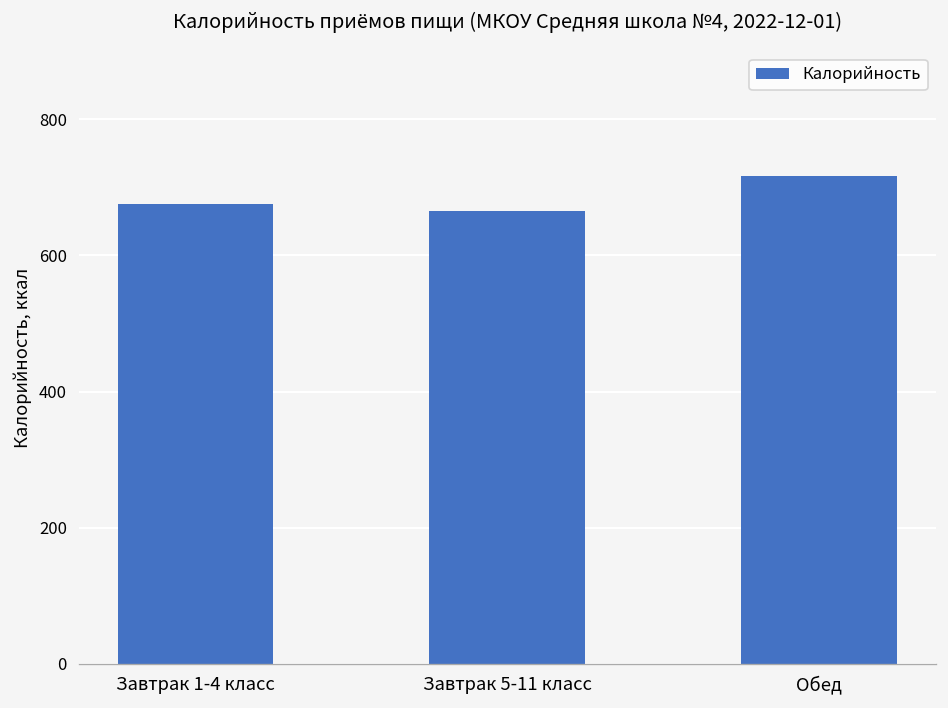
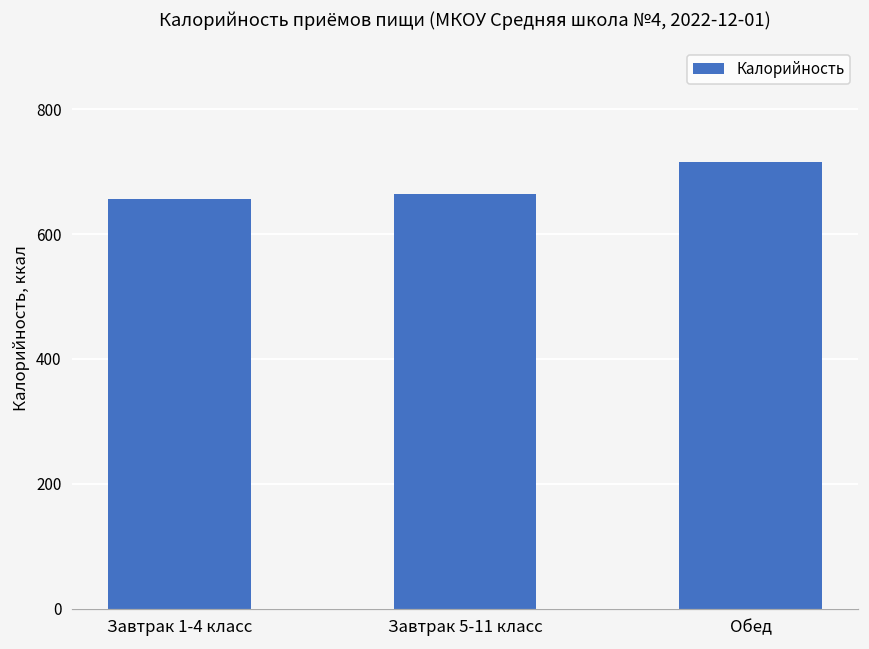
  {
-   "Завтрак 1-4 класс": 680,
+   "Завтрак 1-4 класс": 660,
    "Завтрак 5-11 класс": 670,
    "Обед": 720
  }
